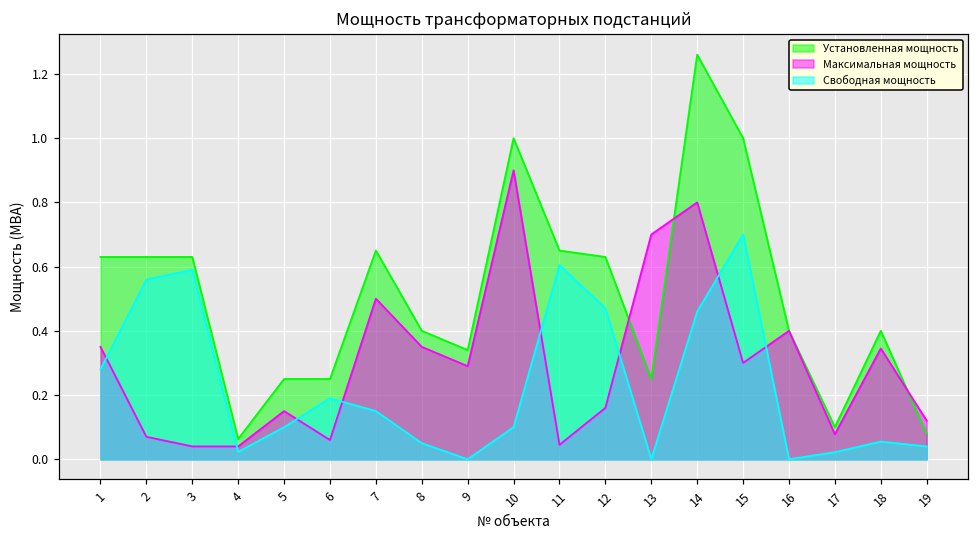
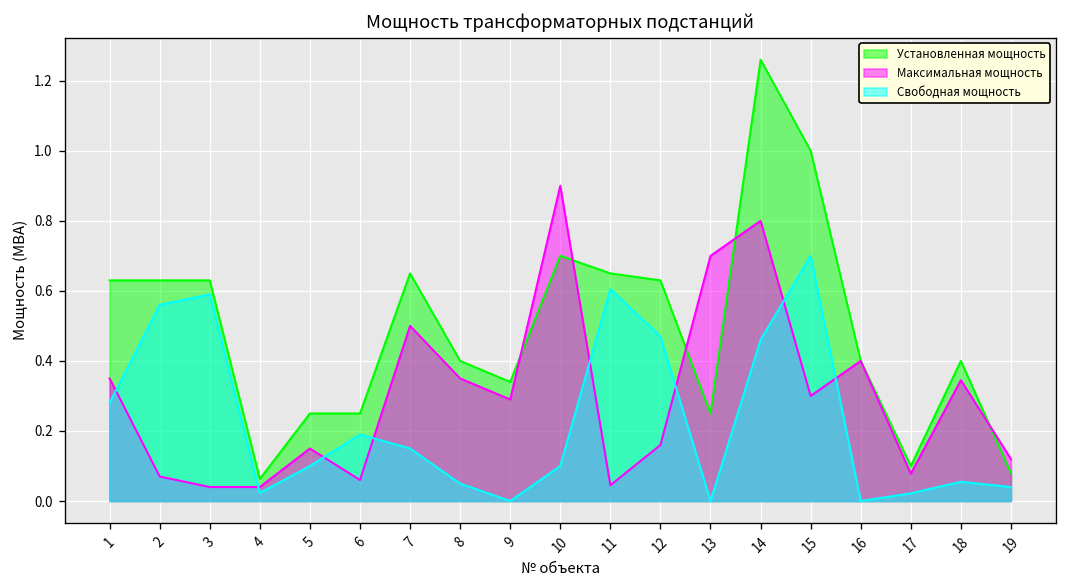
  {
    "Установленная мощность": {
      "1": 0.63,
      "2": 0.63,
      "3": 0.63,
      "4": 0.06,
      "5": 0.25,
      "6": 0.25,
      "7": 0.65,
      "8": 0.4,
      "9": 0.34,
-     "10": 1.0,
+     "10": 0.7,
      "11": 0.65,
      "12": 0.63,
      "13": 0.25,
      "14": 1.26,
      "15": 1.0,
      "17": 0.1,
      "18": 0.4,
      "19": 0.08
    },
    "Максимальная мощность": {
      "1": 0.35,
      "2": 0.07,
      "3": 0.04,
      "4": 0.04,
      "5": 0.15,
      "6": 0.06,
      "7": 0.5,
      "8": 0.35,
      "9": 0.29,
      "10": 0.9,
      "11": 0.05,
      "12": 0.16,
      "13": 0.7,
      "14": 0.8,
      "15": 0.3,
      "17": 0.08,
      "18": 0.35,
      "19": 0.12
    },
    "Свободная мощность": {
      "1": 0.28,
      "2": 0.56,
      "3": 0.59,
      "4": 0.02,
      "5": 0.1,
      "6": 0.19,
      "7": 0.15,
      "8": 0.05,
      "9": 0.0,
      "10": 0.1,
      "11": 0.6,
      "12": 0.47,
      "13": 0.0,
      "14": 0.46,
      "15": 0.7,
      "16": 0.0,
      "17": 0.02,
      "18": 0.06,
      "19": 0.04
    }
  }
